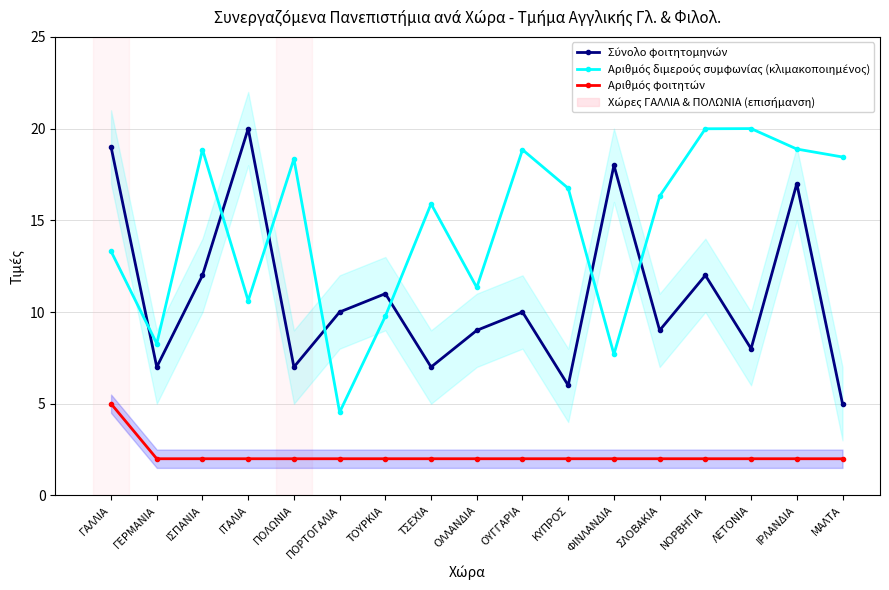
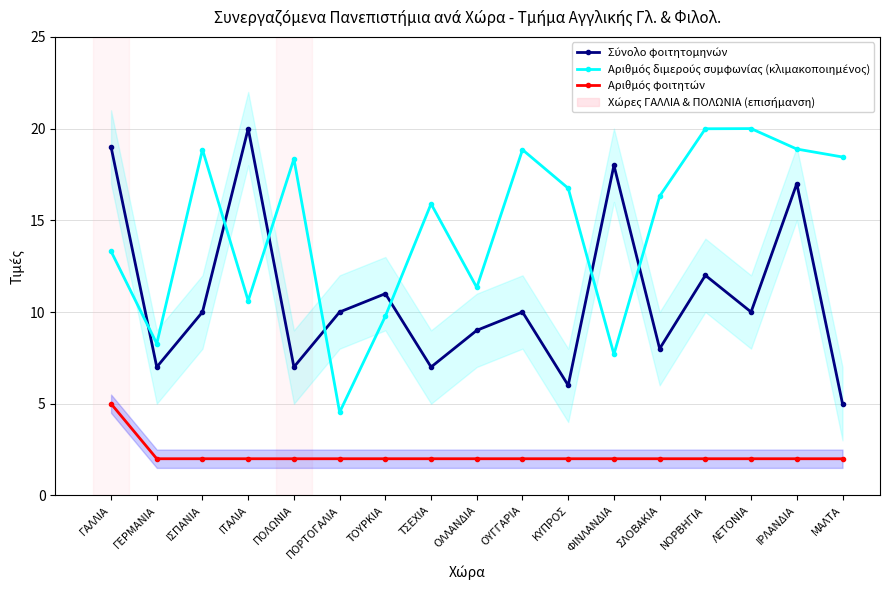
  {
    "Σύνολο φοιτητομηνών": {
      "ΓΑΛΛΙΑ": 19,
      "ΓΕΡΜΑΝΙΑ": 7,
-     "ΙΣΠΑΝΙΑ": 12,
+     "ΙΣΠΑΝΙΑ": 10,
      "ΙΤΑΛΙΑ": 20,
      "ΠΟΛΩΝΙΑ": 7,
      "ΠΟΡΤΟΓΑΛΙΑ": 10,
      "ΤΟΥΡΚΙΑ": 11,
      "ΤΣΕΧΙΑ": 7,
      "ΟΛΛΑΝΔΙΑ": 9,
      "ΟΥΓΓΑΡΙΑ": 10,
      "ΚΥΠΡΟΣ": 6,
      "ΦΙΝΛΑΝΔΙΑ": 18,
-     "ΣΛΟΒΑΚΙΑ": 9,
+     "ΣΛΟΒΑΚΙΑ": 8,
      "ΝΟΡΒΗΓΙΑ": 12,
-     "ΛΕΤΟΝΙΑ": 8,
+     "ΛΕΤΟΝΙΑ": 10,
      "ΙΡΛΑΝΔΙΑ": 17,
      "ΜΑΛΤΑ": 5
    },
    "Αριθμός φοιτητών": {
      "ΓΑΛΛΙΑ": 5,
      "ΓΕΡΜΑΝΙΑ": 2,
      "ΙΣΠΑΝΙΑ": 2,
      "ΙΤΑΛΙΑ": 2,
      "ΠΟΛΩΝΙΑ": 2,
      "ΠΟΡΤΟΓΑΛΙΑ": 2,
      "ΤΟΥΡΚΙΑ": 2,
      "ΤΣΕΧΙΑ": 2,
      "ΟΛΛΑΝΔΙΑ": 2,
      "ΟΥΓΓΑΡΙΑ": 2,
      "ΚΥΠΡΟΣ": 2,
      "ΦΙΝΛΑΝΔΙΑ": 2,
      "ΣΛΟΒΑΚΙΑ": 2,
      "ΝΟΡΒΗΓΙΑ": 2,
      "ΛΕΤΟΝΙΑ": 2,
      "ΙΡΛΑΝΔΙΑ": 2,
      "ΜΑΛΤΑ": 2
    }
  }
